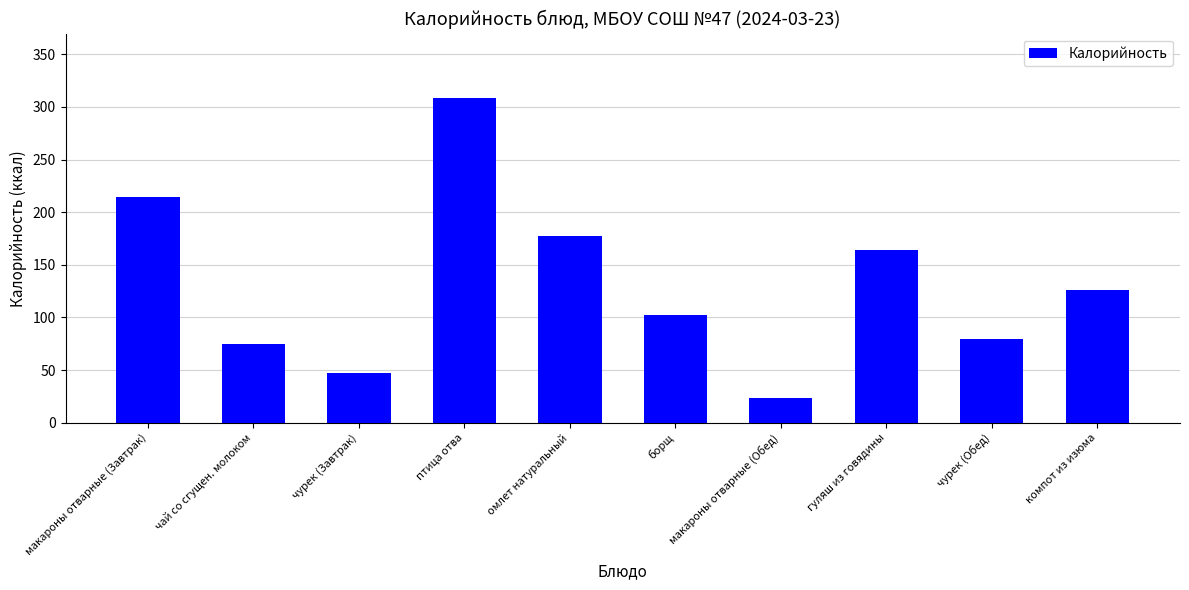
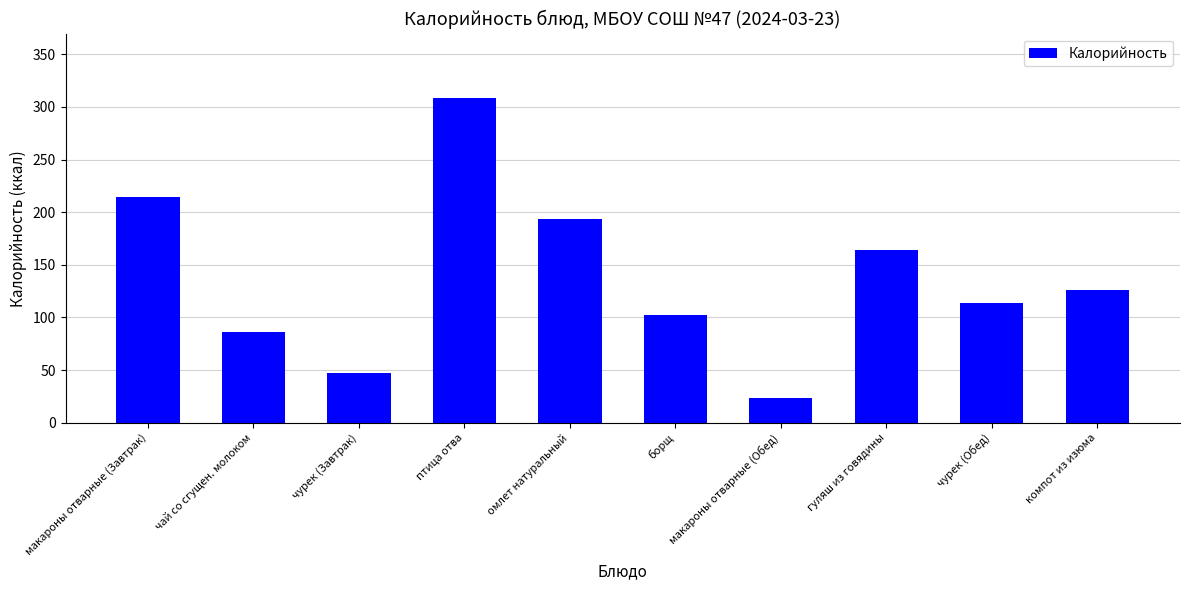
  {
    "макароны отварные (Завтрак)": 214,
-   "чай со сгущен. молоком": 75,
+   "чай со сгущен. молоком": 86,
    "чурек (Завтрак)": 47,
    "птица отва": 308,
-   "омлет натуральный": 177,
+   "омлет натуральный": 194,
    "борщ": 103,
    "макароны отварные (Обед)": 24,
    "гуляш из говядины": 164,
-   "чурек (Обед)": 80,
+   "чурек (Обед)": 114,
    "компот из изюма": 126
  }
